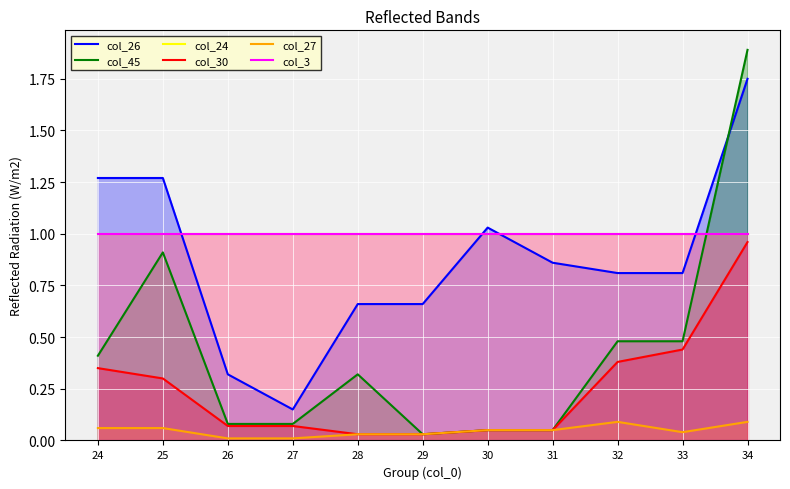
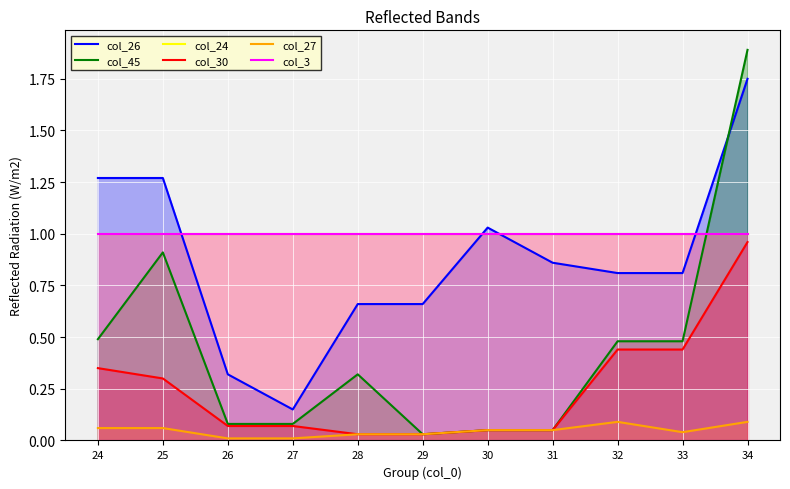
  {
    "col_26": {
      "24": 1.27,
      "25": 1.27,
      "26": 0.32,
      "27": 0.15,
      "28": 0.66,
      "29": 0.66,
      "30": 1.03,
      "31": 0.86,
      "32": 0.81,
      "33": 0.81,
      "34": 1.75
    },
    "col_45": {
-     "24": 0.41,
+     "24": 0.49,
      "25": 0.91,
      "28": 0.32,
      "32": 0.48,
      "33": 0.48,
      "34": 1.89
    },
    "col_3": {
      "24": 1.00,
      "25": 1.00,
      "26": 1.00,
      "27": 1.00,
      "28": 1.00,
      "29": 1.00,
      "30": 1.00,
      "31": 1.00,
      "32": 1.00,
      "33": 1.00,
      "34": 1.00
    },
    "col_30": {
      "24": 0.35,
      "25": 0.30,
-     "32": 0.38,
+     "32": 0.44,
      "33": 0.44,
      "34": 0.96
    },
    "col_27": {
      "24": 0.06,
      "25": 0.06,
      "26": 0.01,
      "27": 0.01,
      "32": 0.09,
      "33": 0.04,
      "34": 0.09
    }
  }
